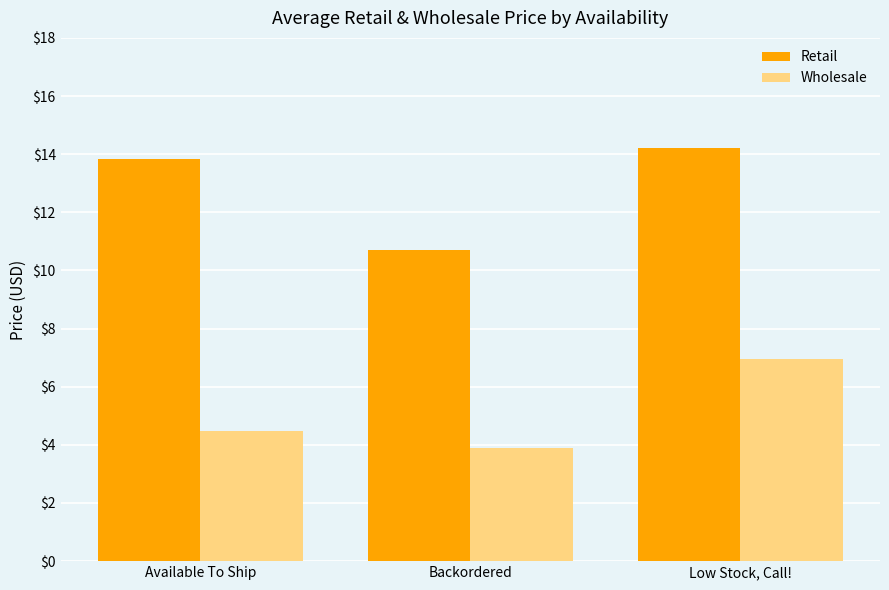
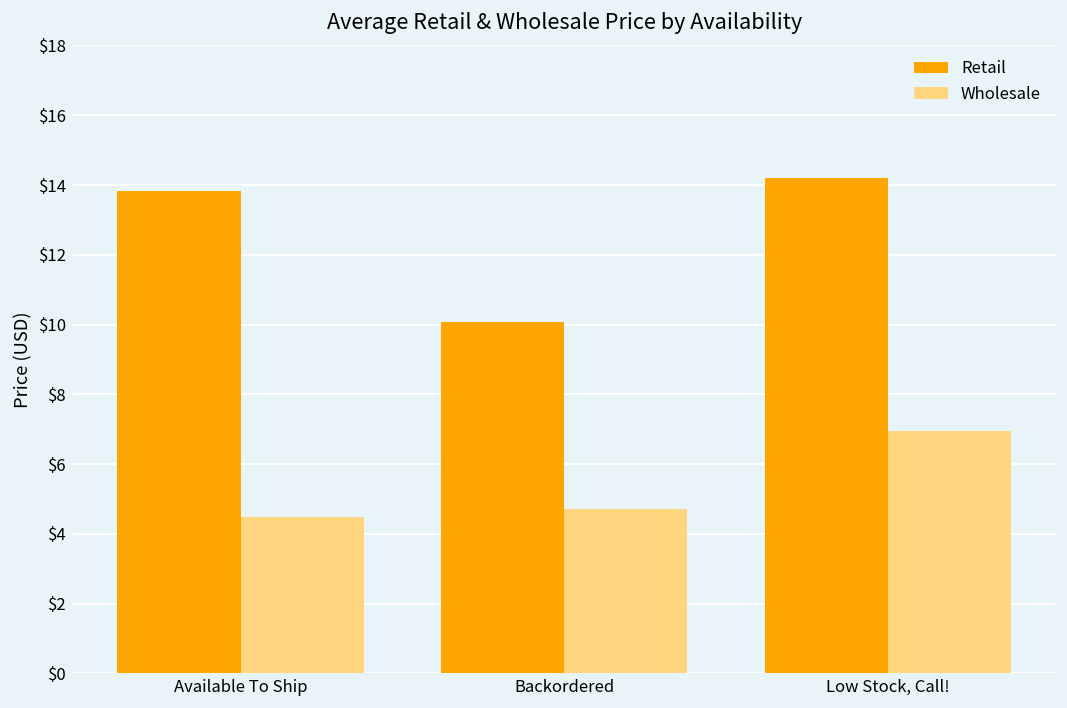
  {
    "Retail": {
      "Available To Ship": "$13.8",
-     "Backordered": "$10.7",
+     "Backordered": "$10.1",
      "Low Stock, Call!": "$14.2"
    },
    "Wholesale": {
      "Available To Ship": "$4.5",
-     "Backordered": "$3.9",
+     "Backordered": "$4.7",
      "Low Stock, Call!": "$7.0"
    }
  }
